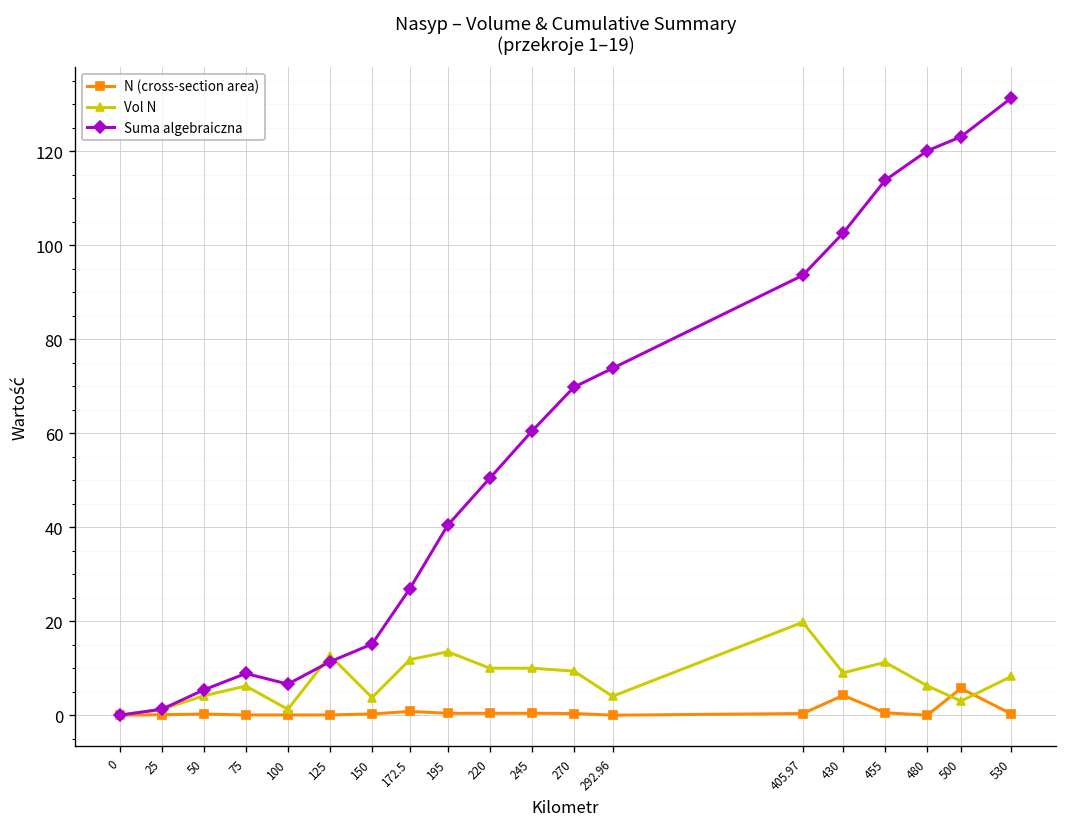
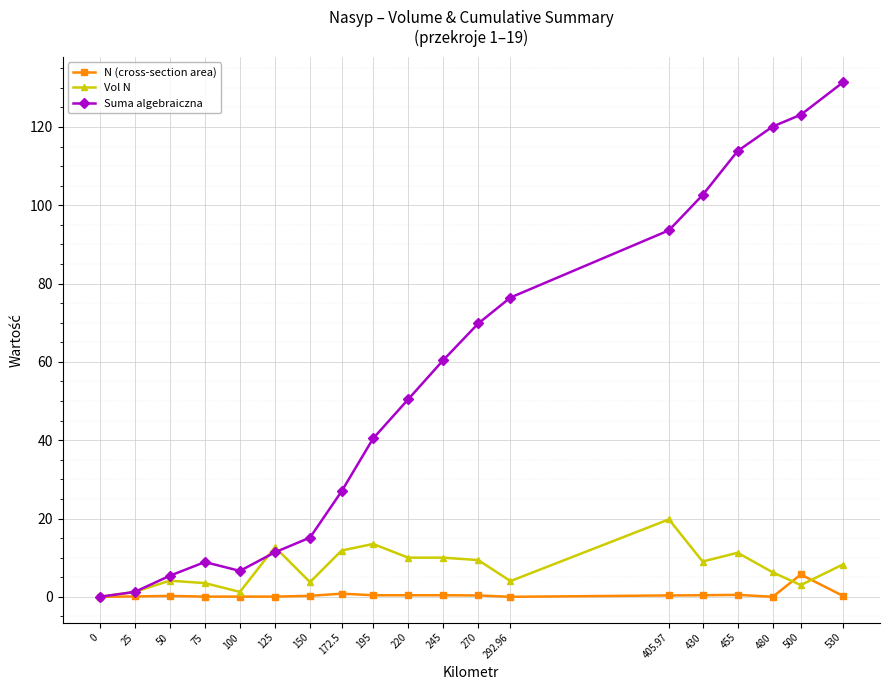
  {
    "N (cross-section area)": {
      "25": 0,
      "50": 0,
      "75": 0,
      "100": 0,
      "125": 0,
      "150": 0,
      "172.5": 1,
      "195": 0,
      "220": 0,
      "245": 0,
      "270": 0,
      "292.96": 0,
      "405.97": 0,
-     "430": 4,
+     "430": 0,
      "455": 1,
      "480": 0,
      "500": 6,
      "530": 0
    },
    "Vol N": {
      "50": 4,
-     "75": 6,
+     "75": 4,
      "100": 1,
      "125": 13,
      "150": 4,
      "172.5": 12,
      "195": 14,
      "220": 10,
      "245": 10,
      "270": 9,
      "292.96": 4,
      "405.97": 20,
      "430": 9,
      "455": 11,
      "480": 6,
      "500": 3,
      "530": 8
    },
    "Suma algebraiczna": {
      "50": 5,
      "75": 9,
      "100": 7,
      "125": 11,
      "150": 15,
      "172.5": 27,
      "195": 40,
      "220": 50,
      "245": 60,
      "270": 70,
-     "292.96": 74,
+     "292.96": 76,
      "405.97": 94,
      "430": 103,
      "455": 114,
      "480": 120,
      "500": 123,
      "530": 131
    }
  }
